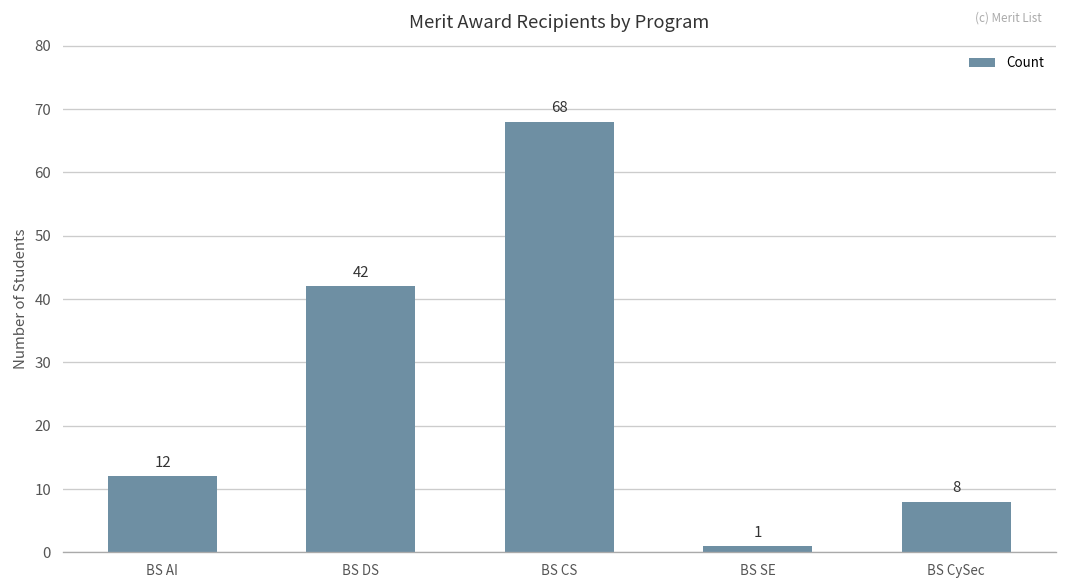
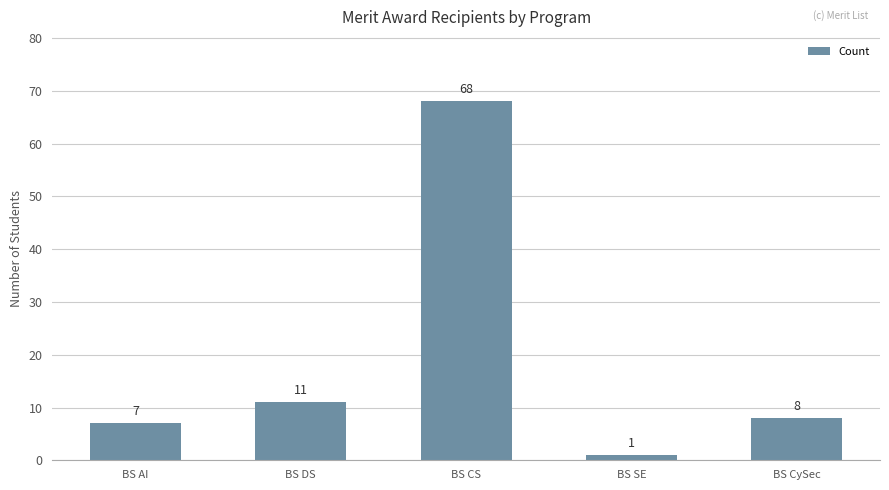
  {
-   "BS AI": 12,
-   "BS DS": 42,
+   "BS AI": 7,
+   "BS DS": 11,
    "BS CS": 68,
    "BS SE": 1,
    "BS CySec": 8
  }
